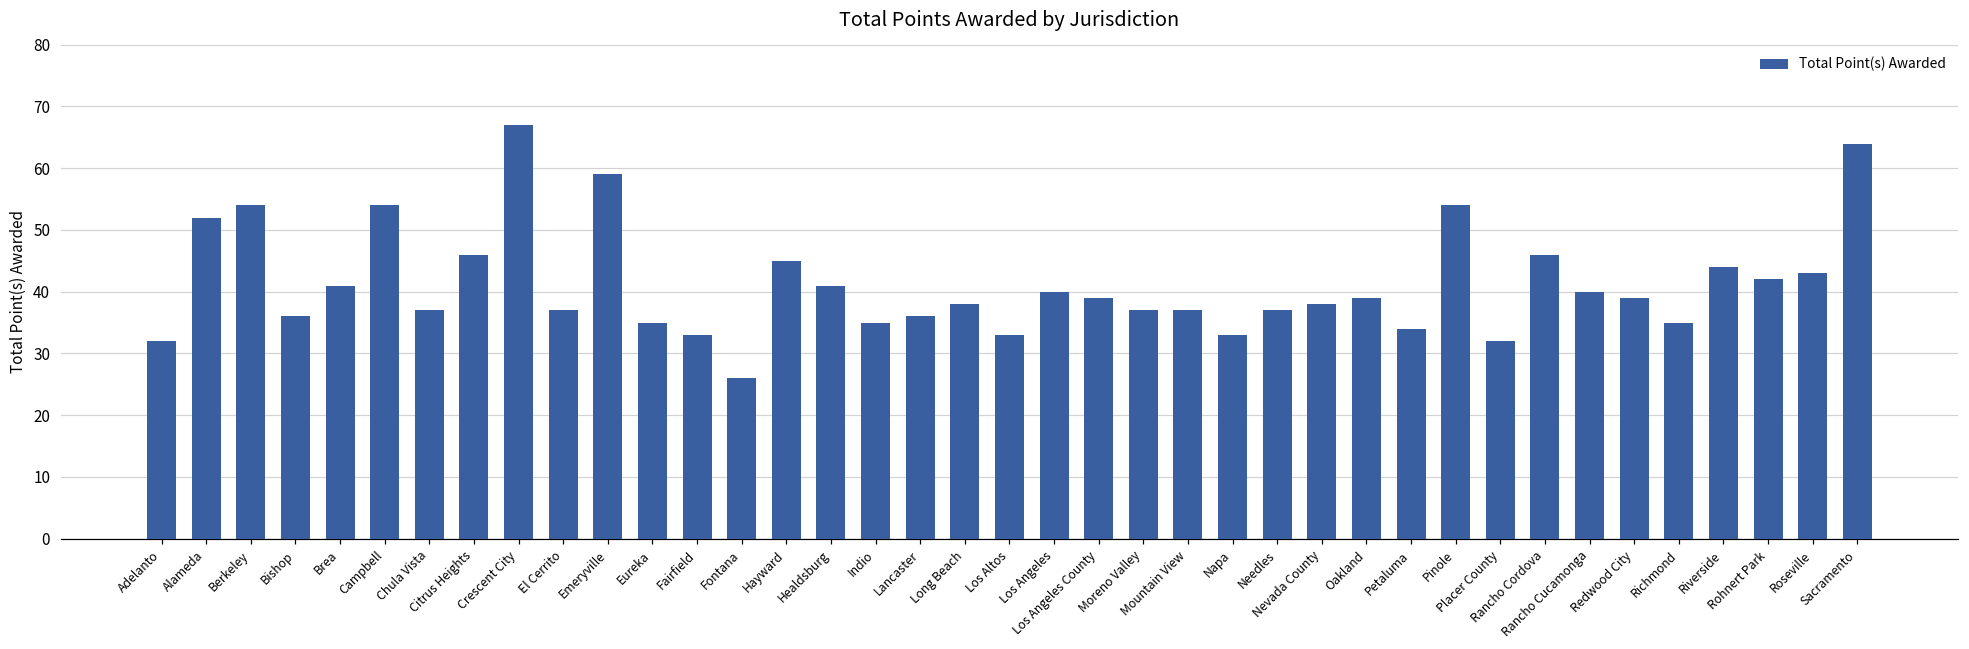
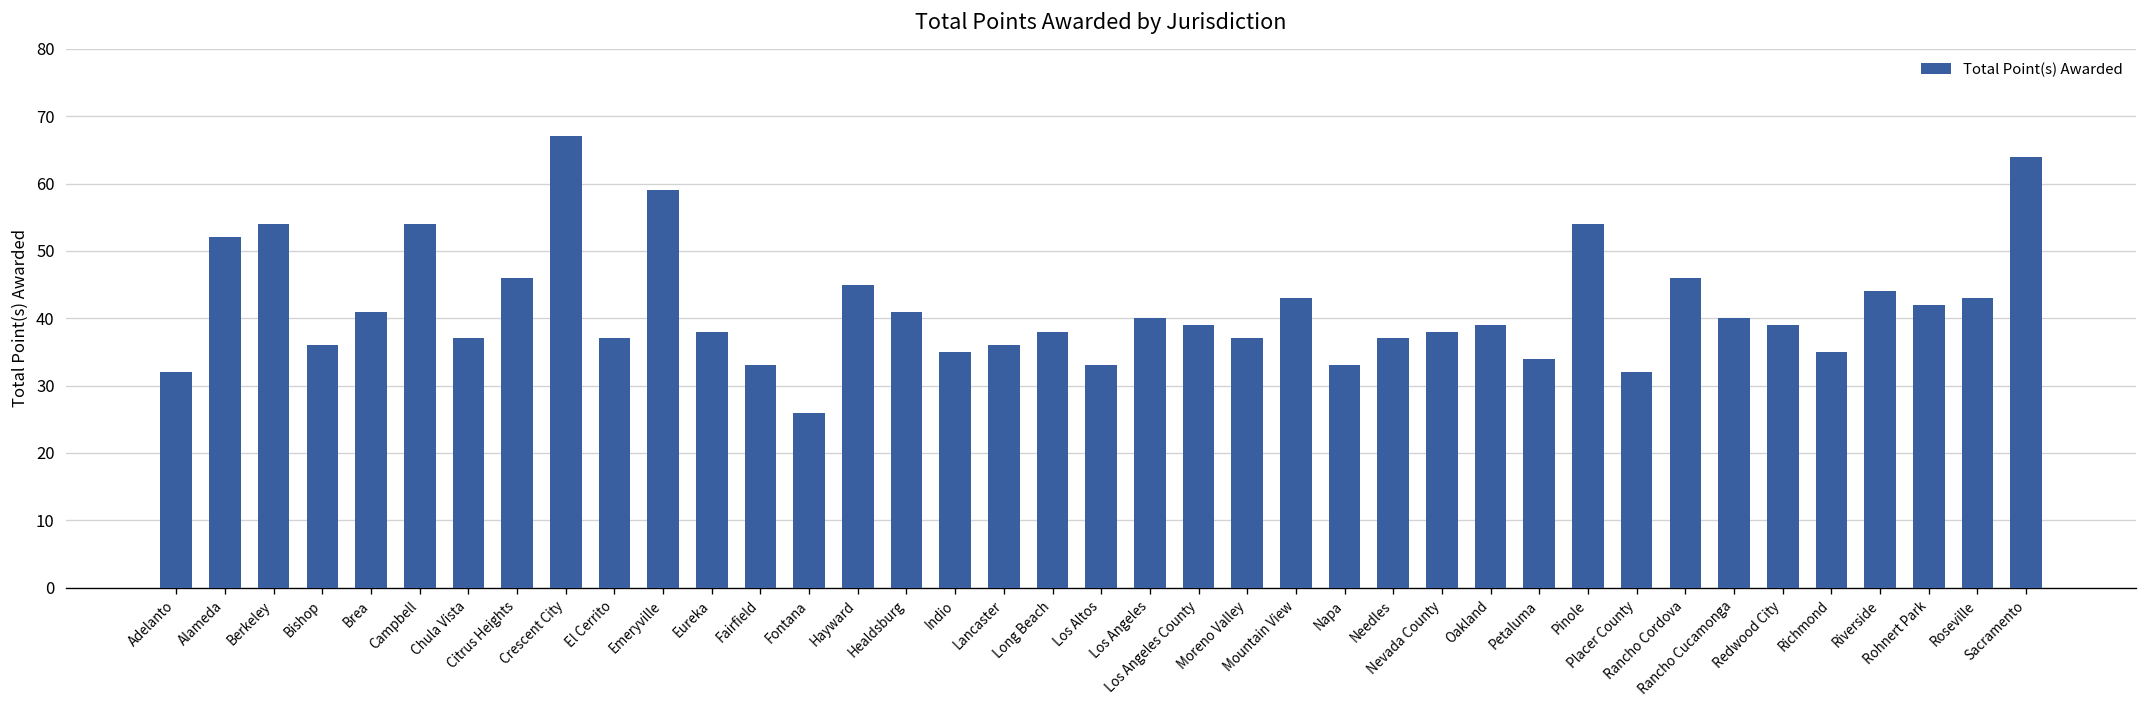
  {
    "Adelanto": 32,
    "Alameda": 52,
    "Berkeley": 54,
    "Bishop": 36,
    "Brea": 41,
    "Campbell": 54,
    "Chula Vista": 37,
    "Citrus Heights": 46,
    "Crescent City": 67,
    "El Cerrito": 37,
    "Emeryville": 59,
-   "Eureka": 35,
+   "Eureka": 38,
    "Fairfield": 33,
    "Fontana": 26,
    "Hayward": 45,
    "Healdsburg": 41,
    "Indio": 35,
    "Lancaster": 36,
    "Long Beach": 38,
    "Los Altos": 33,
    "Los Angeles": 40,
    "Los Angeles County": 39,
    "Moreno Valley": 37,
-   "Mountain View": 37,
+   "Mountain View": 43,
    "Napa": 33,
    "Needles": 37,
    "Nevada County": 38,
    "Oakland": 39,
    "Petaluma": 34,
    "Pinole": 54,
    "Placer County": 32,
    "Rancho Cordova": 46,
    "Rancho Cucamonga": 40,
    "Redwood City": 39,
    "Richmond": 35,
    "Riverside": 44,
    "Rohnert Park": 42,
    "Roseville": 43,
    "Sacramento": 64
  }
